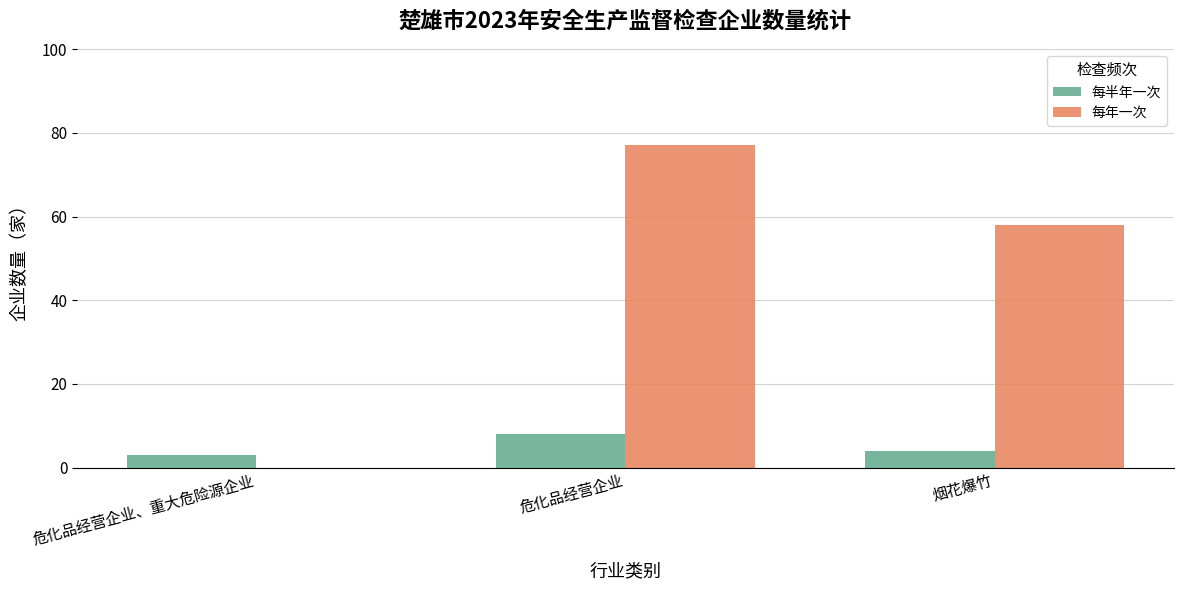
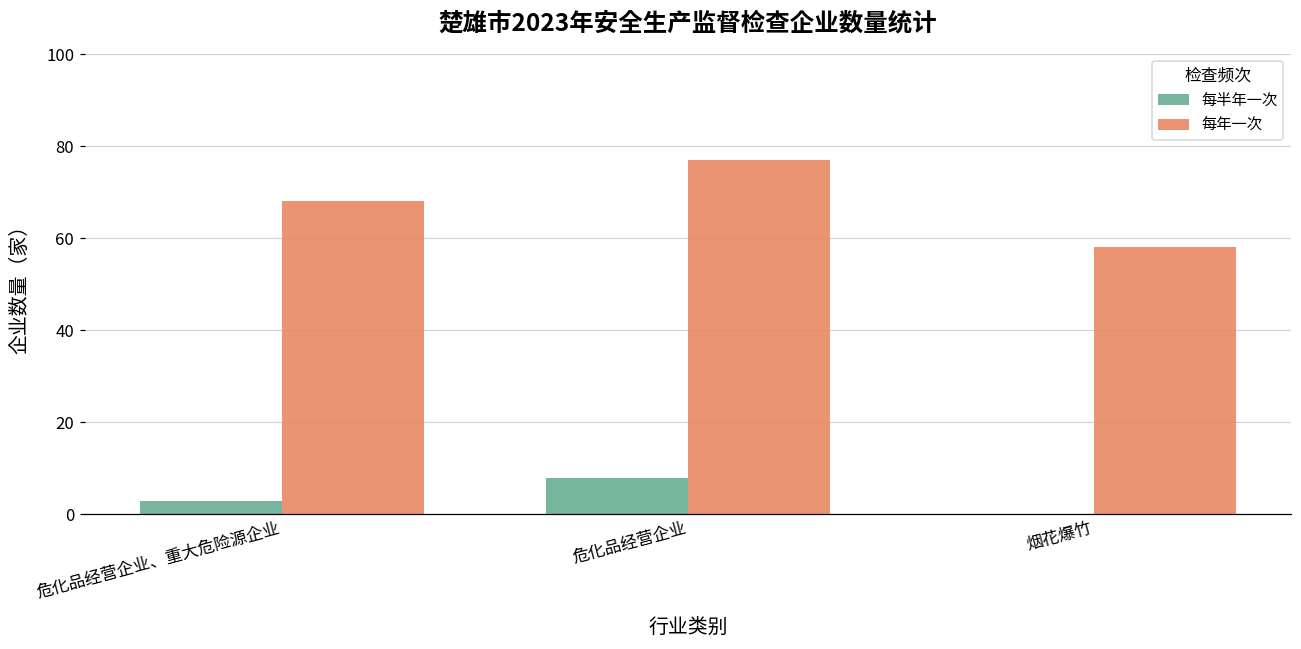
  {
    "每半年一次": {
      "危化品经营企业、重大危险源企业": 3,
      "危化品经营企业": 8,
-     "烟花爆竹": 4
+     "烟花爆竹": 0
    },
    "每年一次": {
-     "危化品经营企业、重大危险源企业": 0,
+     "危化品经营企业、重大危险源企业": 68,
      "危化品经营企业": 77,
      "烟花爆竹": 58
    }
  }
